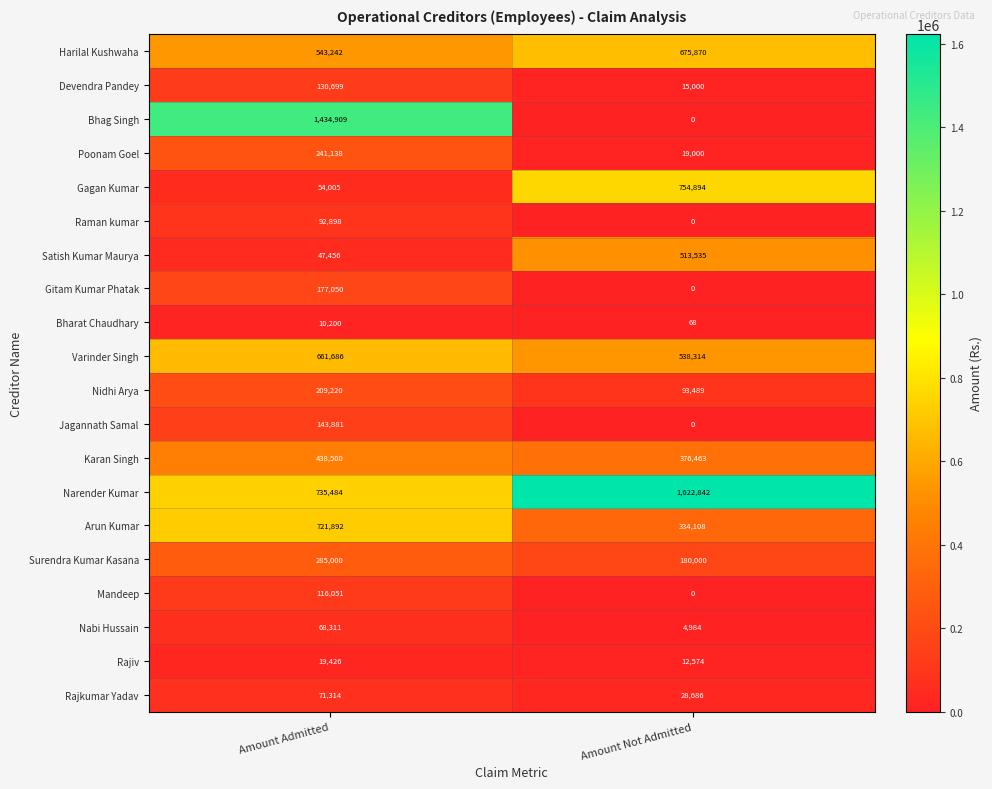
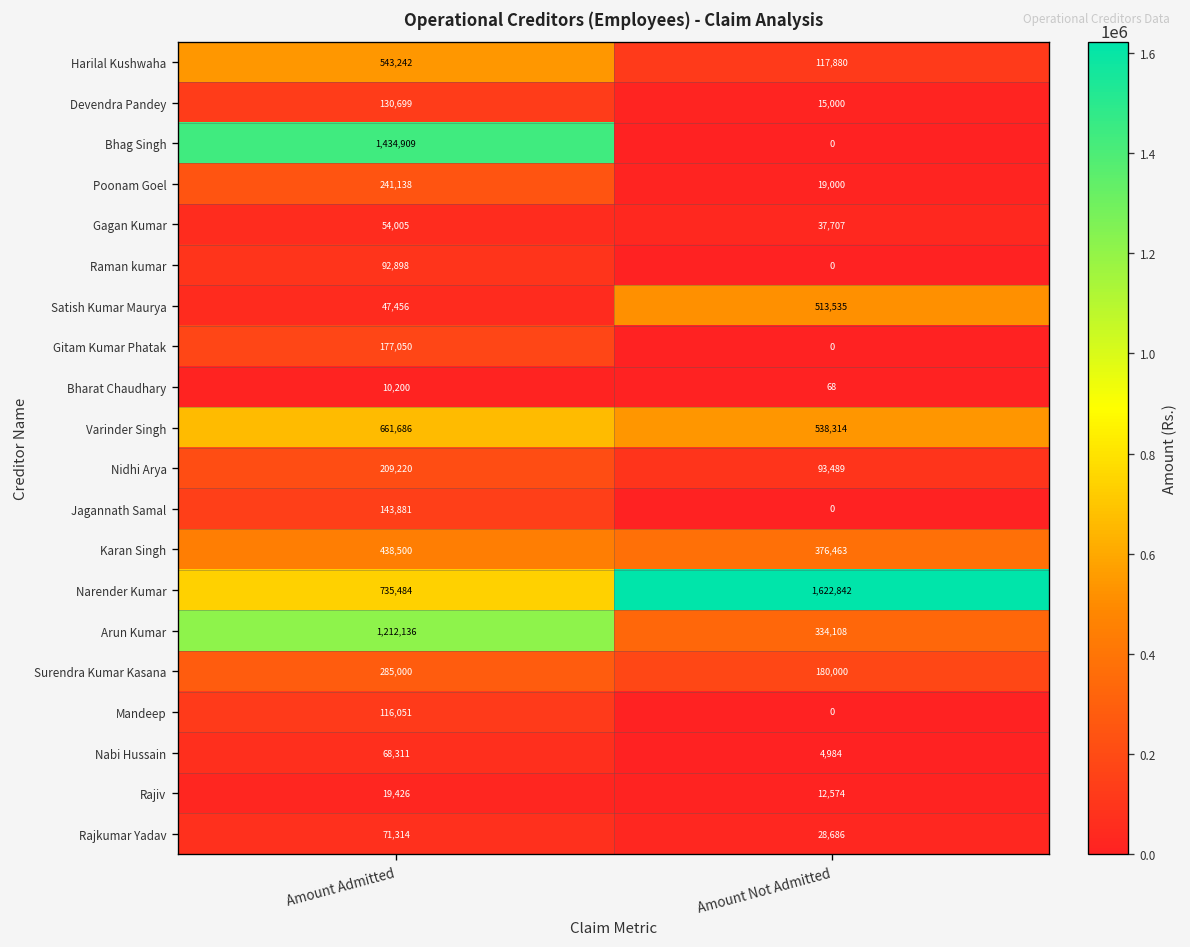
  {
    "Harilal Kushwaha": {
      "Amount Admitted": "543,242",
-     "Amount Not Admitted": "675,870"
+     "Amount Not Admitted": "117,880"
    },
    "Devendra Pandey": {
      "Amount Admitted": "130,699",
      "Amount Not Admitted": "15,000"
    },
    "Bhag Singh": {
      "Amount Admitted": "1,434,909",
      "Amount Not Admitted": "0"
    },
    "Poonam Goel": {
      "Amount Admitted": "241,138",
      "Amount Not Admitted": "19,000"
    },
    "Gagan Kumar": {
      "Amount Admitted": "54,005",
-     "Amount Not Admitted": "754,894"
+     "Amount Not Admitted": "37,707"
    },
    "Raman kumar": {
      "Amount Admitted": "92,898",
      "Amount Not Admitted": "0"
    },
    "Satish Kumar Maurya": {
      "Amount Admitted": "47,456",
      "Amount Not Admitted": "513,535"
    },
    "Gitam Kumar Phatak": {
      "Amount Admitted": "177,050",
      "Amount Not Admitted": "0"
    },
    "Bharat Chaudhary": {
      "Amount Admitted": "10,200",
      "Amount Not Admitted": "68"
    },
    "Varinder Singh": {
      "Amount Admitted": "661,686",
      "Amount Not Admitted": "538,314"
    },
    "Nidhi Arya": {
      "Amount Admitted": "209,220",
      "Amount Not Admitted": "93,489"
    },
    "Jagannath Samal": {
      "Amount Admitted": "143,881",
      "Amount Not Admitted": "0"
    },
    "Karan Singh": {
      "Amount Admitted": "438,500",
      "Amount Not Admitted": "376,463"
    },
    "Narender Kumar": {
      "Amount Admitted": "735,484",
      "Amount Not Admitted": "1,622,842"
    },
    "Arun Kumar": {
-     "Amount Admitted": "721,892",
+     "Amount Admitted": "1,212,136",
      "Amount Not Admitted": "334,108"
    },
    "Surendra Kumar Kasana": {
      "Amount Admitted": "285,000",
      "Amount Not Admitted": "180,000"
    },
    "Mandeep": {
      "Amount Admitted": "116,051",
      "Amount Not Admitted": "0"
    },
    "Nabi Hussain": {
      "Amount Admitted": "68,311",
      "Amount Not Admitted": "4,984"
    },
    "Rajiv": {
      "Amount Admitted": "19,426",
      "Amount Not Admitted": "12,574"
    },
    "Rajkumar Yadav": {
      "Amount Admitted": "71,314",
      "Amount Not Admitted": "28,686"
    }
  }
